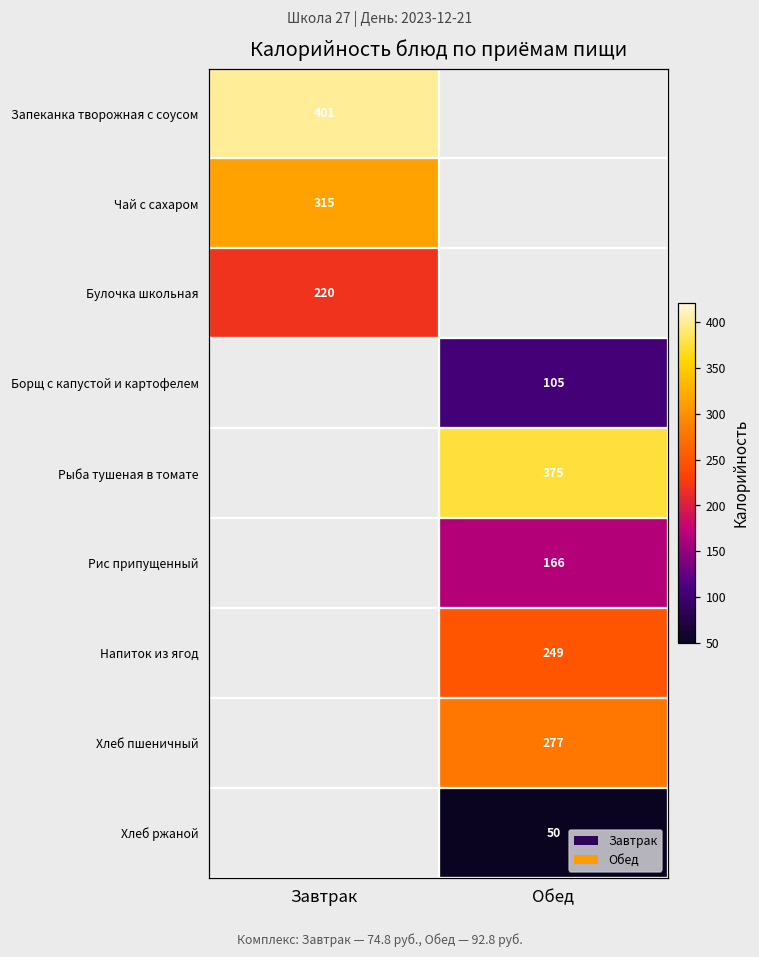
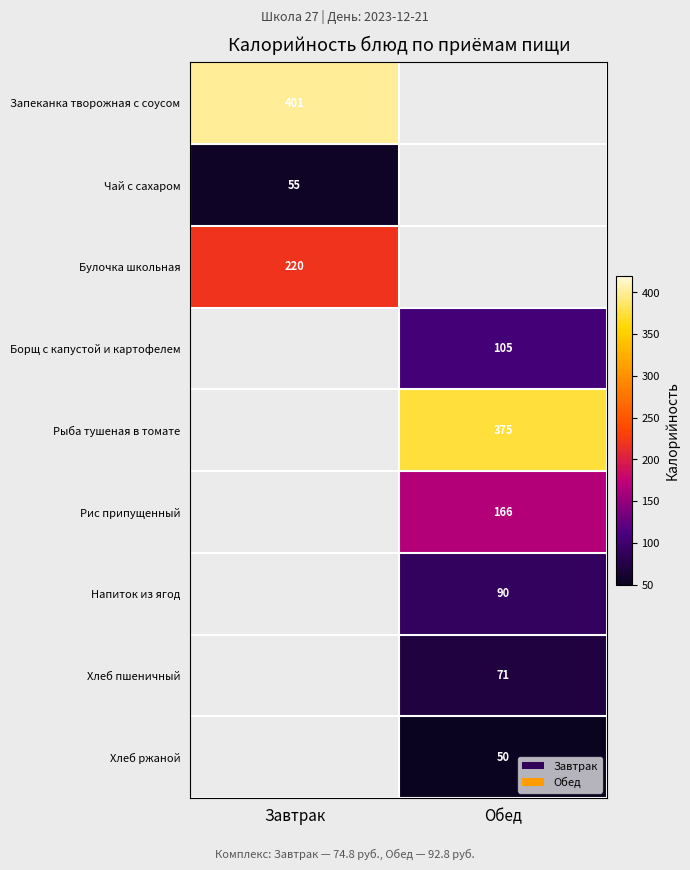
  {
    "Запеканка творожная с соусом": {
      "Завтрак": 401
    },
    "Чай с сахаром": {
-     "Завтрак": 315
+     "Завтрак": 55
    },
    "Булочка школьная": {
      "Завтрак": 220
    },
    "Борщ с капустой и картофелем": {
      "Обед": 105
    },
    "Рыба тушеная в томате": {
      "Обед": 375
    },
    "Рис припущенный": {
      "Обед": 166
    },
    "Напиток из ягод": {
-     "Обед": 249
+     "Обед": 90
    },
    "Хлеб пшеничный": {
-     "Обед": 277
+     "Обед": 71
    },
    "Хлеб ржаной": {
      "Обед": 50
    }
  }
